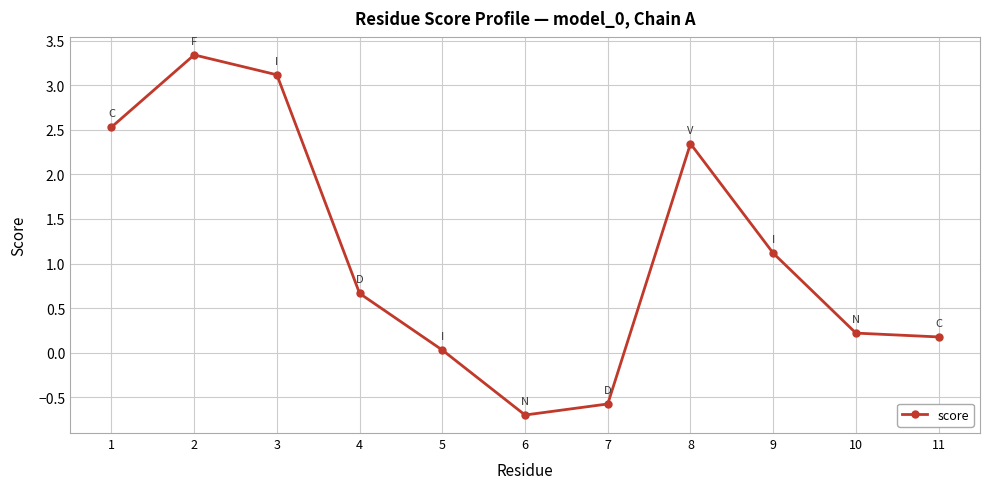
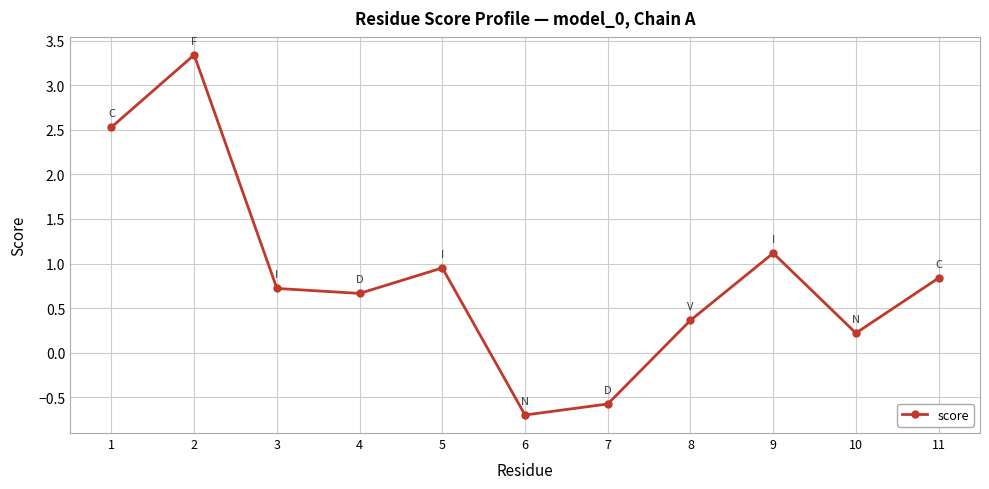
  {
    "1": 2.5,
    "2": 3.3,
-   "3": 3.1,
+   "3": 0.7,
    "4": 0.7,
-   "5": 0.0,
+   "5": 1.0,
    "6": -0.7,
    "7": -0.6,
-   "8": 2.3,
+   "8": 0.4,
    "9": 1.1,
    "10": 0.2,
-   "11": 0.2
+   "11": 0.8
  }
